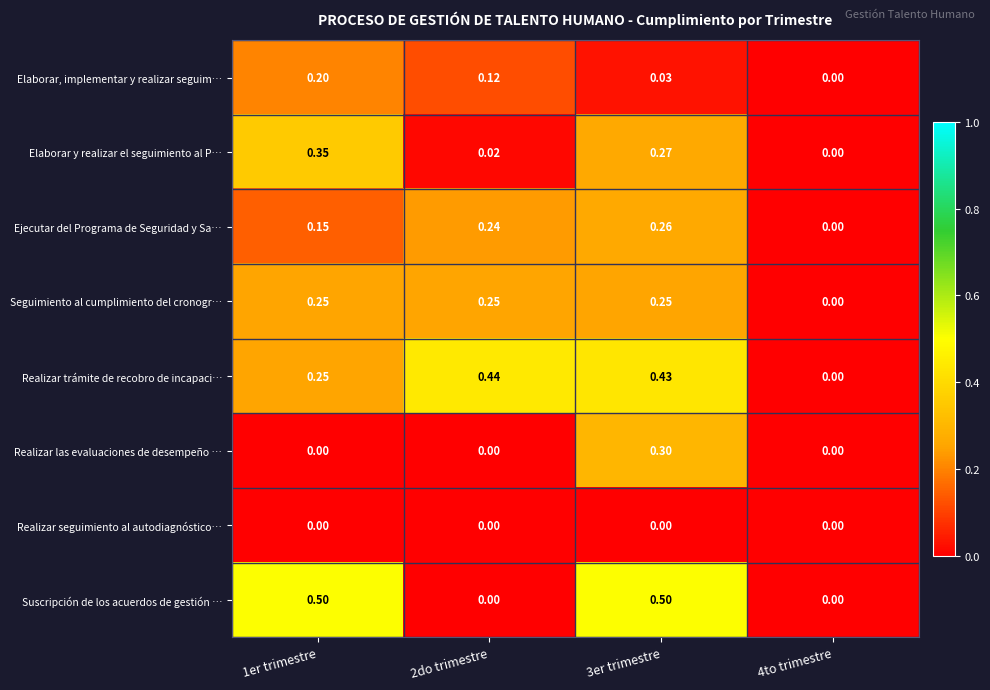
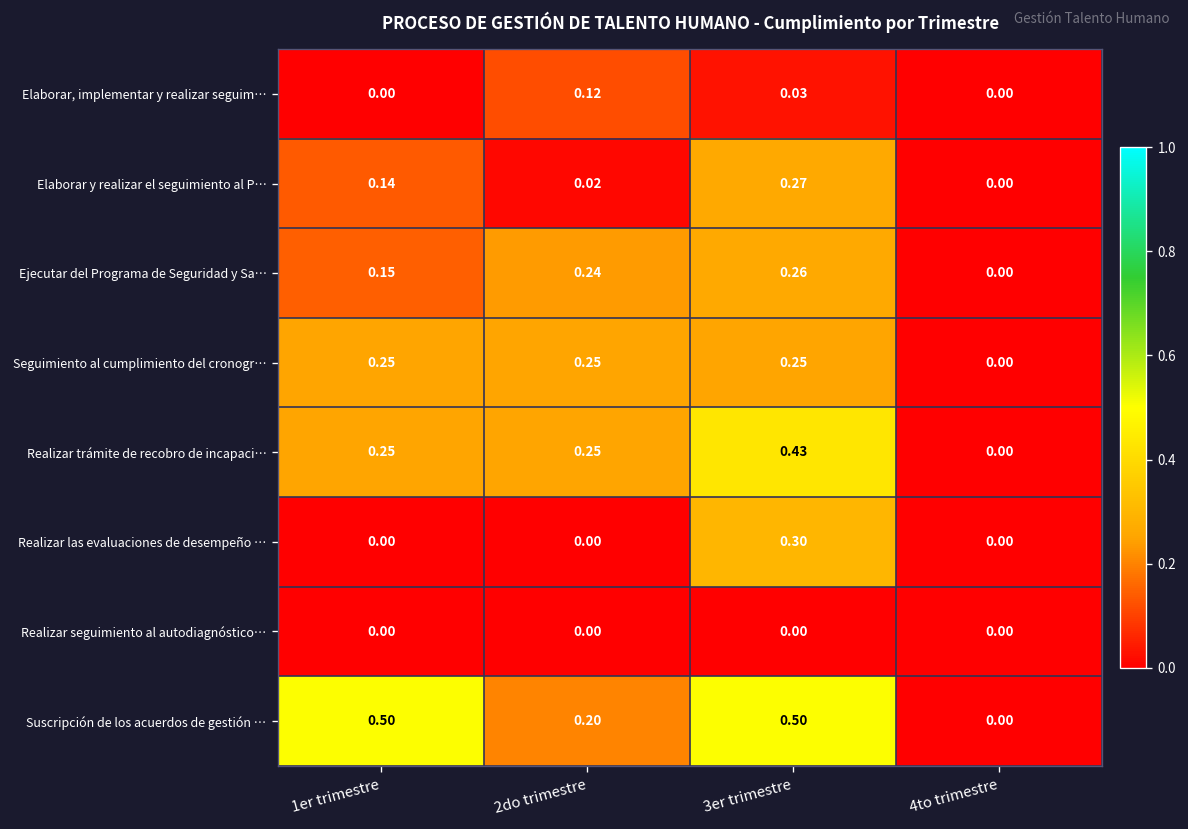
  {
    "Elaborar, implementar y realizar seguim…": {
-     "1er trimestre": 0.20,
+     "1er trimestre": 0.00,
      "2do trimestre": 0.12,
      "3er trimestre": 0.03,
      "4to trimestre": 0.00
    },
    "Elaborar y realizar el seguimiento al P…": {
-     "1er trimestre": 0.35,
+     "1er trimestre": 0.14,
      "2do trimestre": 0.02,
      "3er trimestre": 0.27,
      "4to trimestre": 0.00
    },
    "Ejecutar del Programa de Seguridad y Sa…": {
      "1er trimestre": 0.15,
      "2do trimestre": 0.24,
      "3er trimestre": 0.26,
      "4to trimestre": 0.00
    },
    "Seguimiento al cumplimiento del cronogr…": {
      "1er trimestre": 0.25,
      "2do trimestre": 0.25,
      "3er trimestre": 0.25,
      "4to trimestre": 0.00
    },
    "Realizar trámite de recobro de incapaci…": {
      "1er trimestre": 0.25,
-     "2do trimestre": 0.44,
+     "2do trimestre": 0.25,
      "3er trimestre": 0.43,
      "4to trimestre": 0.00
    },
    "Realizar las evaluaciones de desempeño …": {
      "1er trimestre": 0.00,
      "2do trimestre": 0.00,
      "3er trimestre": 0.30,
      "4to trimestre": 0.00
    },
    "Realizar seguimiento al autodiagnóstico…": {
      "1er trimestre": 0.00,
      "2do trimestre": 0.00,
      "3er trimestre": 0.00,
      "4to trimestre": 0.00
    },
    "Suscripción de los acuerdos de gestión …": {
      "1er trimestre": 0.50,
-     "2do trimestre": 0.00,
+     "2do trimestre": 0.20,
      "3er trimestre": 0.50,
      "4to trimestre": 0.00
    }
  }
